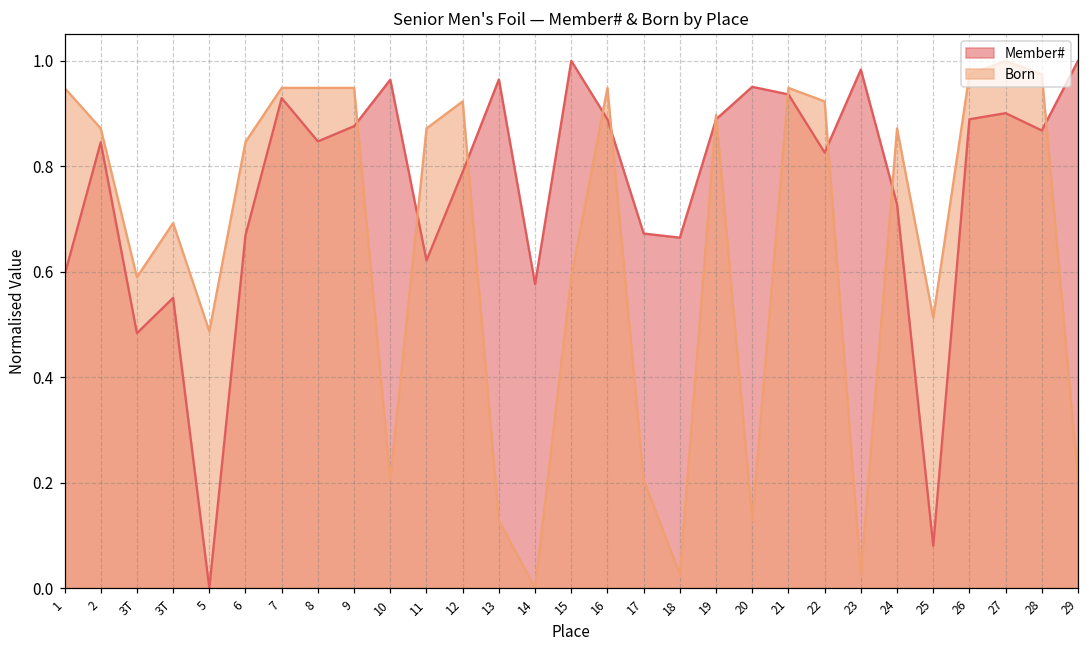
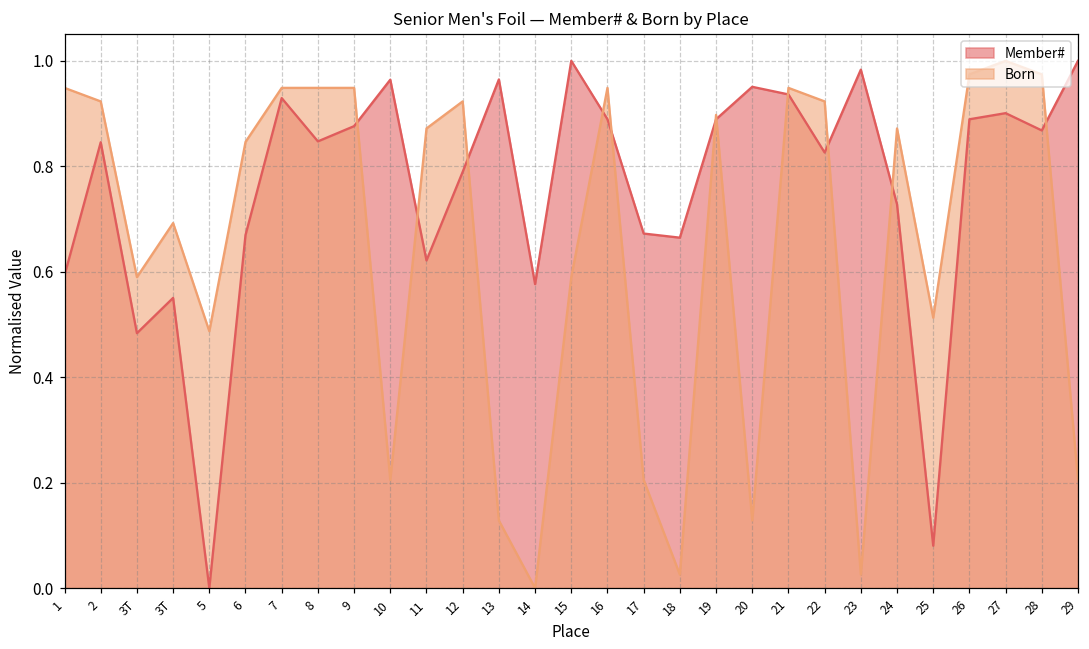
  {
    "Member#": {
      "1": 0.59,
      "2": 0.85,
      "5": 0.00,
      "6": 0.67,
      "7": 0.93,
      "8": 0.85,
      "9": 0.88,
      "10": 0.96,
      "11": 0.62,
      "12": 0.79,
      "13": 0.96,
      "14": 0.58,
      "15": 1.00,
      "16": 0.89,
      "17": 0.67,
      "18": 0.66,
      "19": 0.89,
      "20": 0.95,
      "21": 0.94,
      "22": 0.83,
      "23": 0.98,
      "24": 0.73,
      "25": 0.08,
      "26": 0.89,
      "27": 0.90,
      "28": 0.87,
      "29": 1.00
    },
    "Born": {
      "1": 0.95,
-     "2": 0.87,
+     "2": 0.92,
      "5": 0.49,
      "6": 0.85,
      "7": 0.95,
      "8": 0.95,
      "9": 0.95,
      "10": 0.21,
      "11": 0.87,
      "12": 0.92,
      "13": 0.13,
      "14": 0.00,
      "15": 0.59,
      "16": 0.95,
      "17": 0.21,
      "18": 0.03,
      "19": 0.90,
      "20": 0.13,
      "21": 0.95,
      "22": 0.92,
      "23": 0.03,
      "24": 0.87,
      "25": 0.51,
      "29": 0.21
    }
  }
